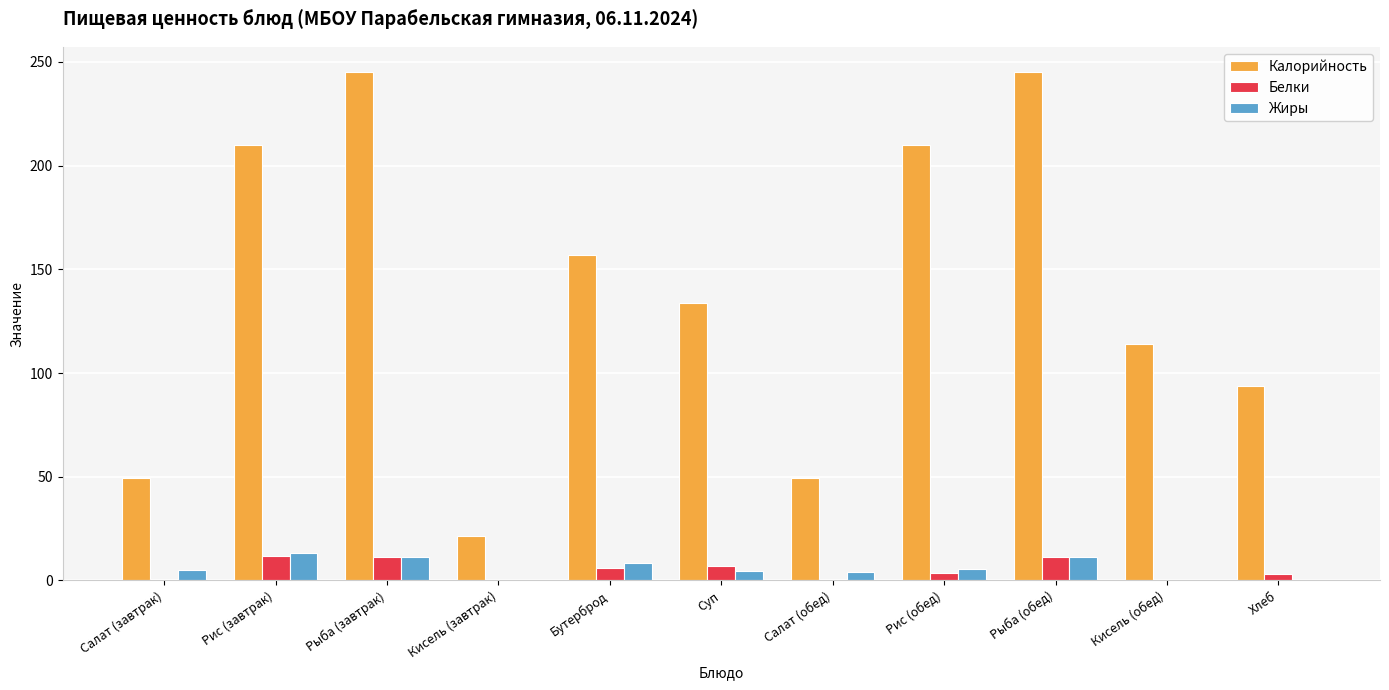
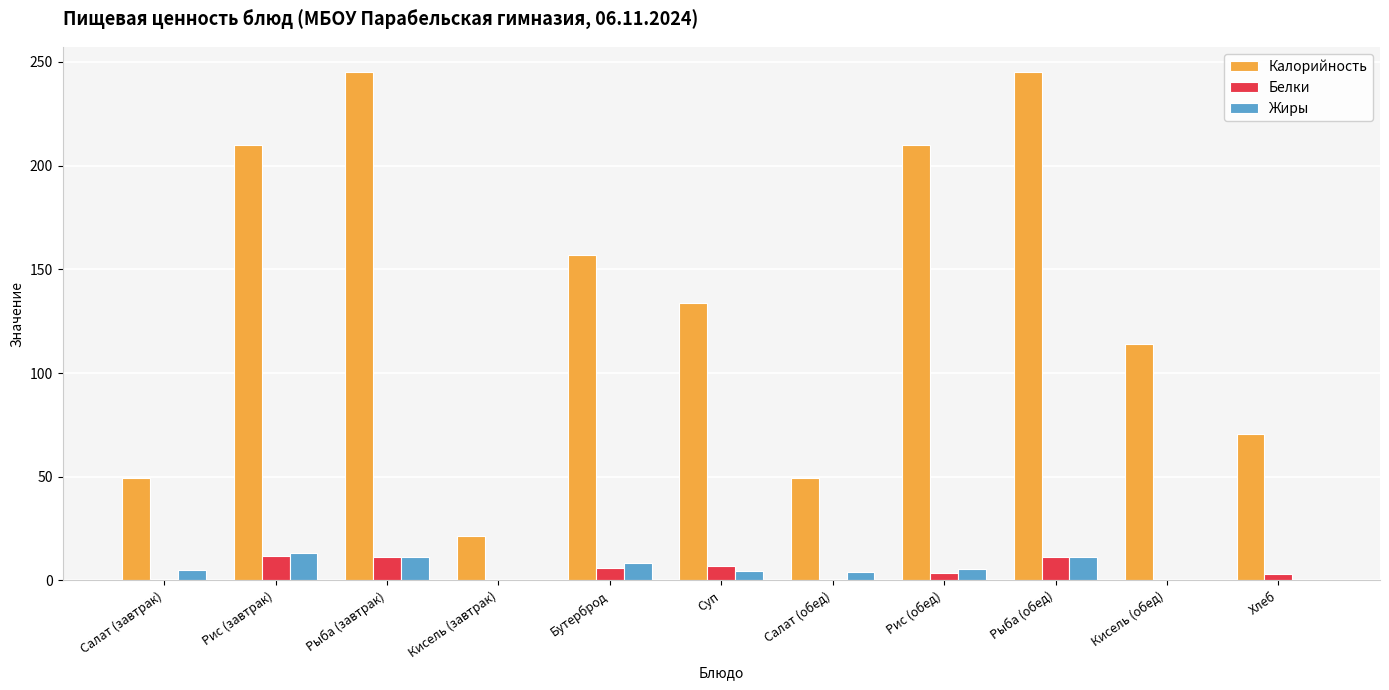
  {
    "Калорийность": {
      "Салат (завтрак)": 49,
      "Рис (завтрак)": 210,
      "Рыба (завтрак)": 245,
      "Кисель (завтрак)": 22,
      "Бутерброд": 157,
      "Суп": 134,
      "Салат (обед)": 49,
      "Рис (обед)": 210,
      "Рыба (обед)": 245,
      "Кисель (обед)": 114,
-     "Хлеб": 94
+     "Хлеб": 71
    },
    "Белки": {
      "Рис (завтрак)": 12,
      "Рыба (завтрак)": 11,
      "Бутерброд": 6,
      "Суп": 7,
      "Рис (обед)": 4,
      "Рыба (обед)": 11,
      "Хлеб": 3
    },
    "Жиры": {
      "Салат (завтрак)": 5,
      "Рис (завтрак)": 13,
      "Рыба (завтрак)": 11,
      "Кисель (завтрак)": 0,
      "Бутерброд": 8,
      "Суп": 5,
      "Салат (обед)": 4,
      "Рис (обед)": 6,
      "Рыба (обед)": 11
    }
  }
